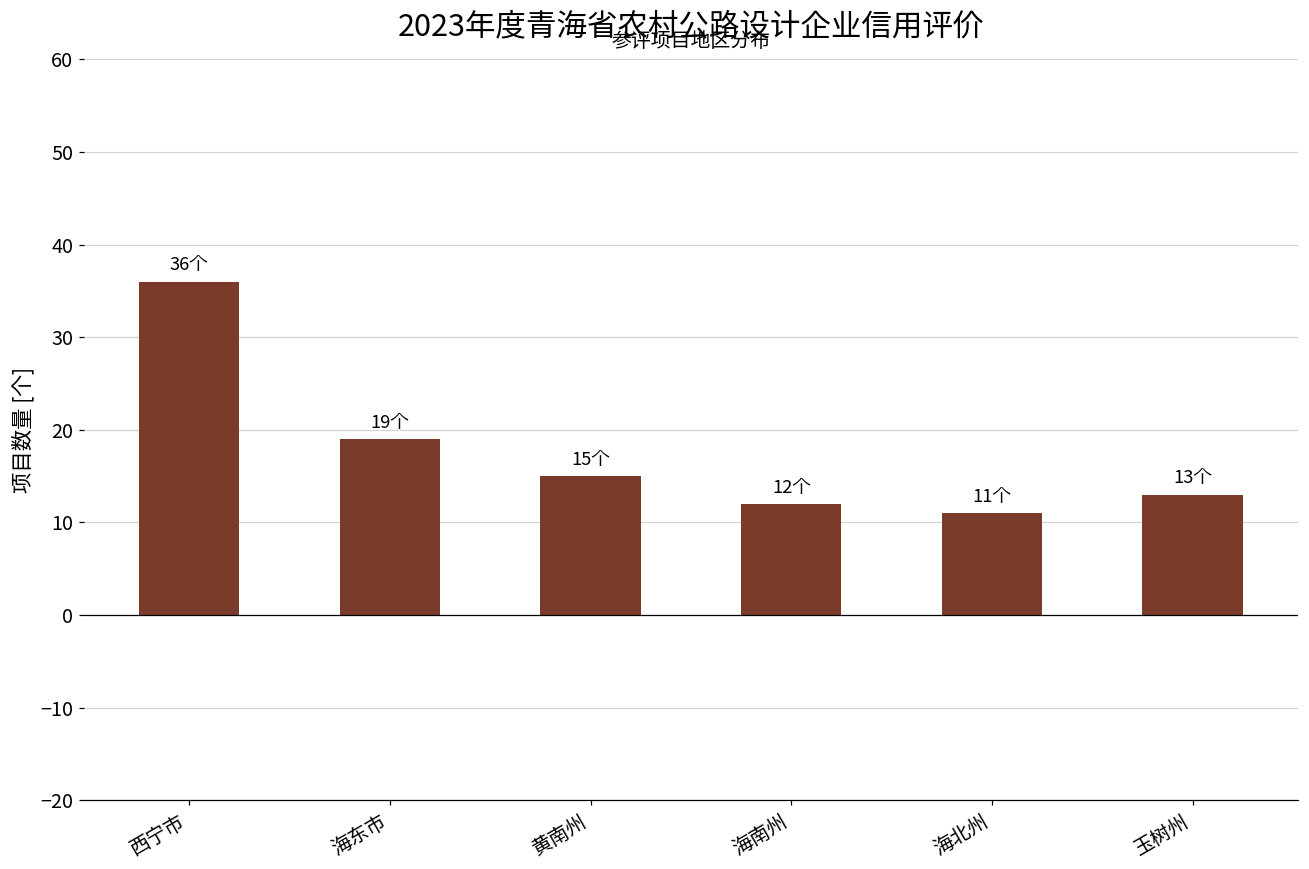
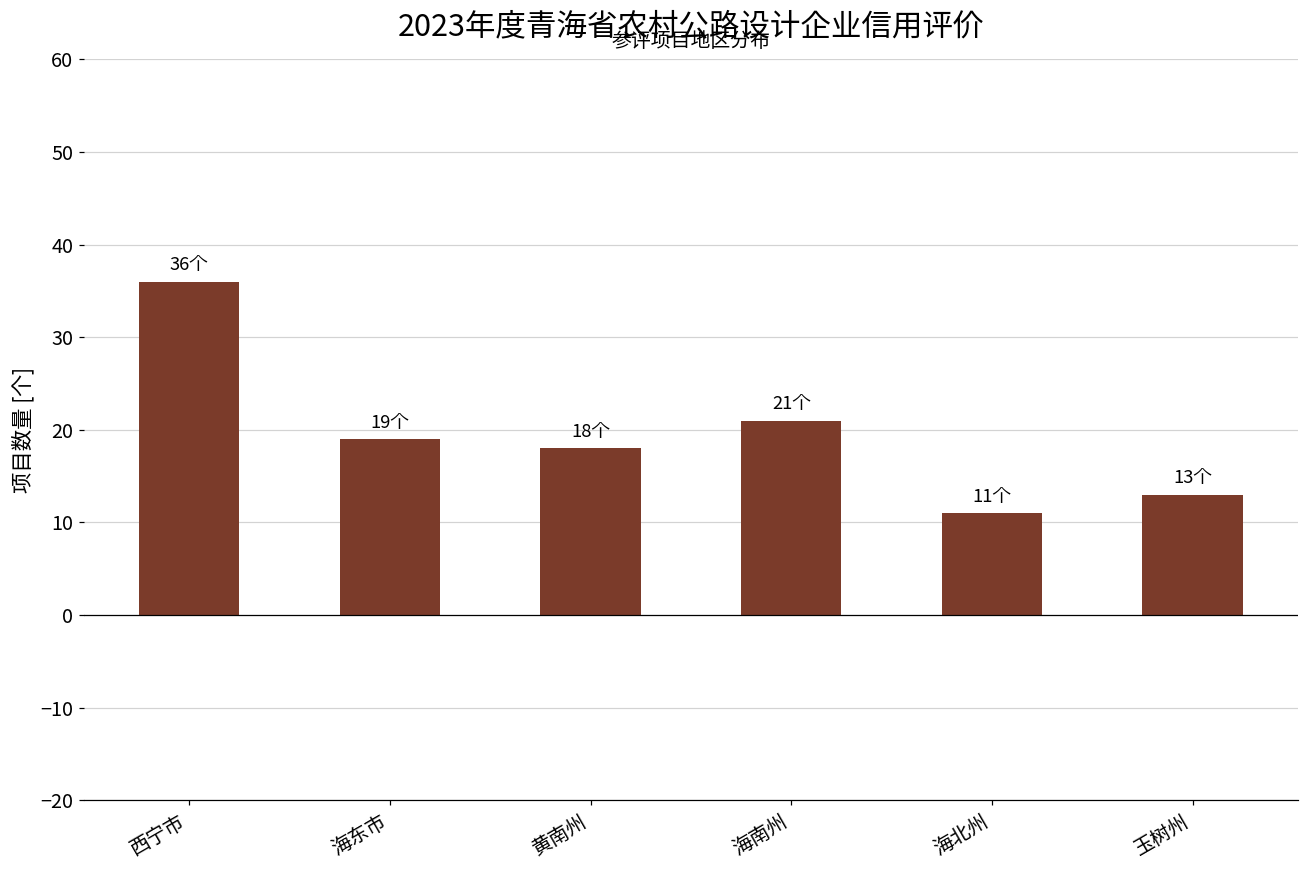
  {
    "西宁市": "36个",
    "海东市": "19个",
-   "黄南州": "15个",
-   "海南州": "12个",
+   "黄南州": "18个",
+   "海南州": "21个",
    "海北州": "11个",
    "玉树州": "13个"
  }
